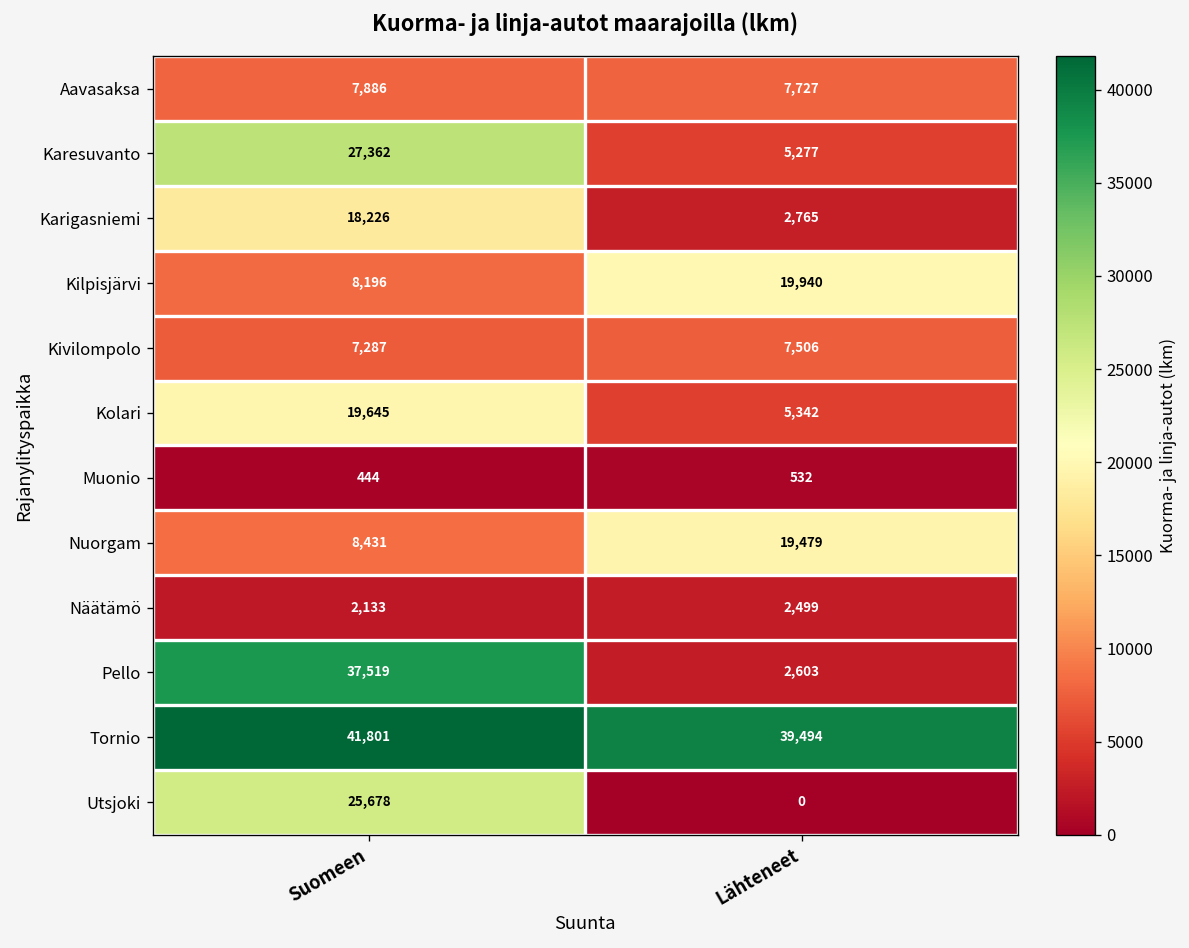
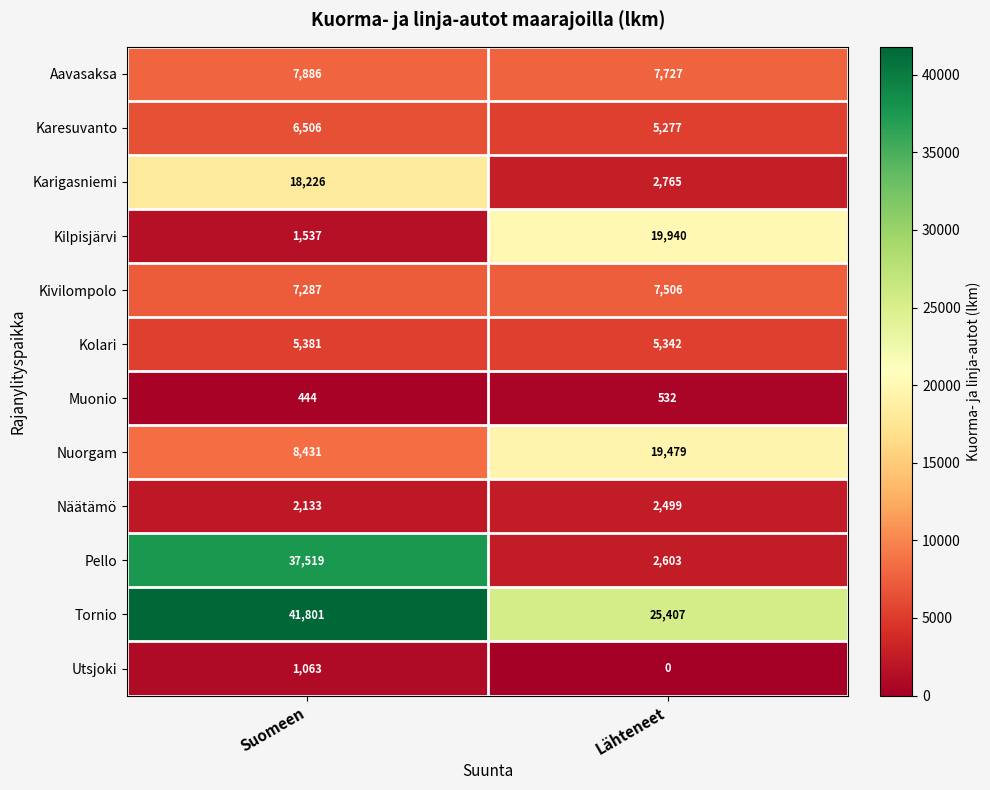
  {
    "Aavasaksa": {
      "Suomeen": "7,886",
      "Lähteneet": "7,727"
    },
    "Karesuvanto": {
-     "Suomeen": "27,362",
+     "Suomeen": "6,506",
      "Lähteneet": "5,277"
    },
    "Karigasniemi": {
      "Suomeen": "18,226",
      "Lähteneet": "2,765"
    },
    "Kilpisjärvi": {
-     "Suomeen": "8,196",
+     "Suomeen": "1,537",
      "Lähteneet": "19,940"
    },
    "Kivilompolo": {
      "Suomeen": "7,287",
      "Lähteneet": "7,506"
    },
    "Kolari": {
-     "Suomeen": "19,645",
+     "Suomeen": "5,381",
      "Lähteneet": "5,342"
    },
    "Muonio": {
      "Suomeen": "444",
      "Lähteneet": "532"
    },
    "Nuorgam": {
      "Suomeen": "8,431",
      "Lähteneet": "19,479"
    },
    "Näätämö": {
      "Suomeen": "2,133",
      "Lähteneet": "2,499"
    },
    "Pello": {
      "Suomeen": "37,519",
      "Lähteneet": "2,603"
    },
    "Tornio": {
      "Suomeen": "41,801",
-     "Lähteneet": "39,494"
+     "Lähteneet": "25,407"
    },
    "Utsjoki": {
-     "Suomeen": "25,678",
+     "Suomeen": "1,063",
      "Lähteneet": "0"
    }
  }
